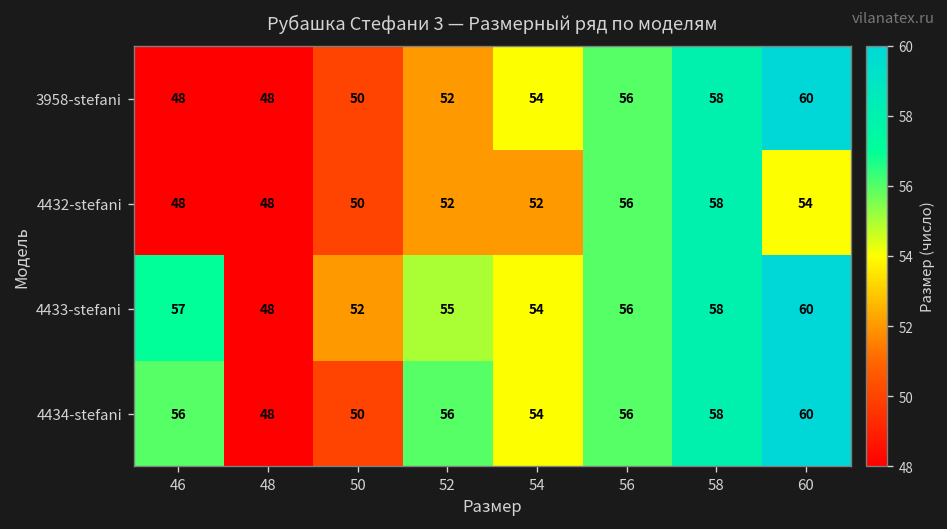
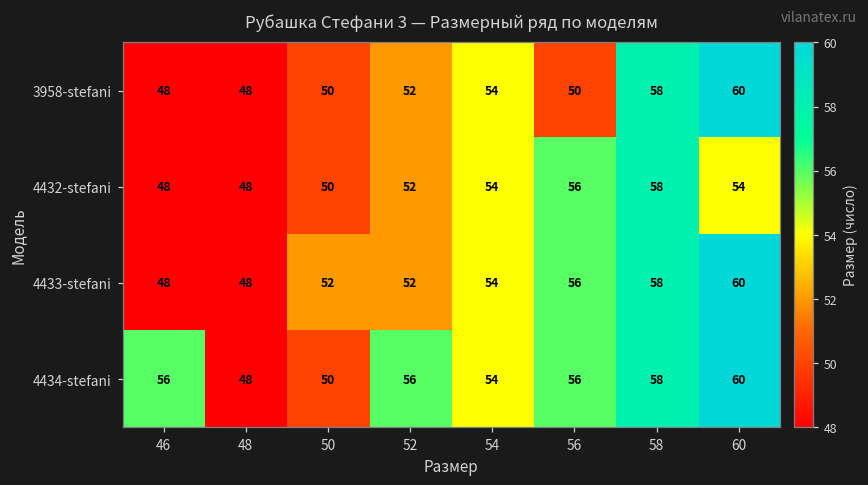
  {
    "3958-stefani": {
      "46": 48,
      "48": 48,
      "50": 50,
      "52": 52,
      "54": 54,
-     "56": 56,
+     "56": 50,
      "58": 58,
      "60": 60
    },
    "4432-stefani": {
      "46": 48,
      "48": 48,
      "50": 50,
      "52": 52,
-     "54": 52,
+     "54": 54,
      "56": 56,
      "58": 58,
      "60": 54
    },
    "4433-stefani": {
-     "46": 57,
+     "46": 48,
      "48": 48,
      "50": 52,
-     "52": 55,
+     "52": 52,
      "54": 54,
      "56": 56,
      "58": 58,
      "60": 60
    },
    "4434-stefani": {
      "46": 56,
      "48": 48,
      "50": 50,
      "52": 56,
      "54": 54,
      "56": 56,
      "58": 58,
      "60": 60
    }
  }
